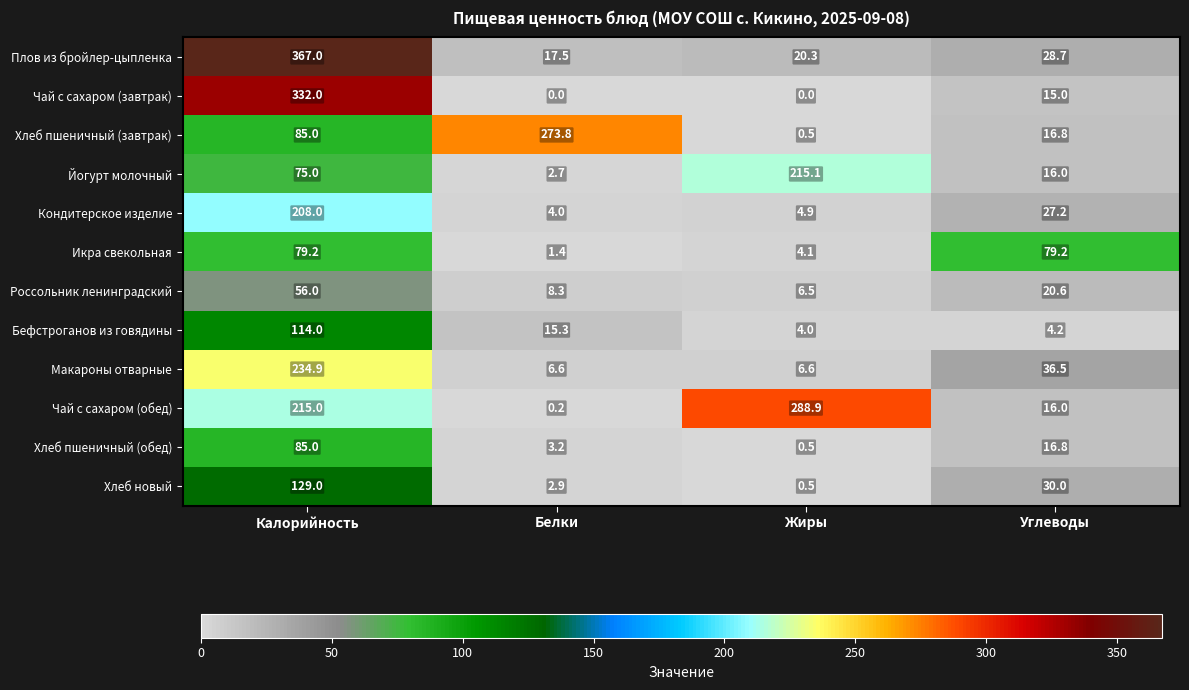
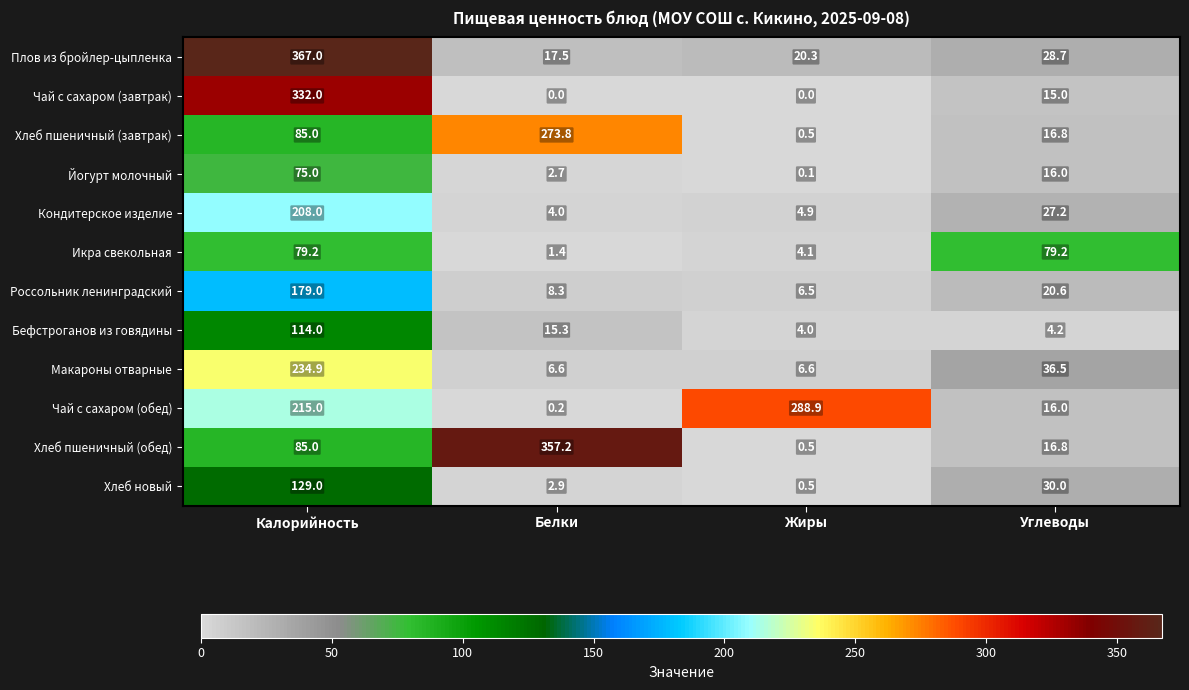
  {
    "Йогурт молочный": {
-     "Жиры": 215.1
+     "Жиры": 0.1
    },
    "Россольник ленинградский": {
-     "Калорийность": 56.0
+     "Калорийность": 179.0
    },
    "Хлеб пшеничный (обед)": {
-     "Белки": 3.2
+     "Белки": 357.2
    }
  }
